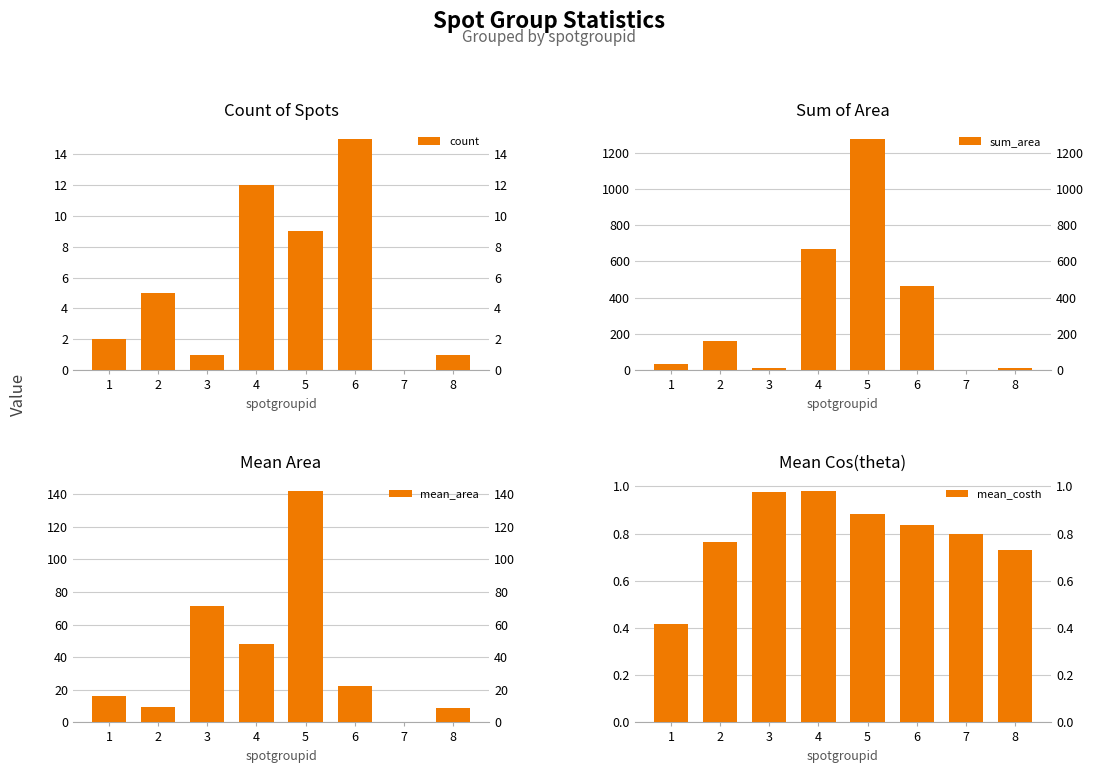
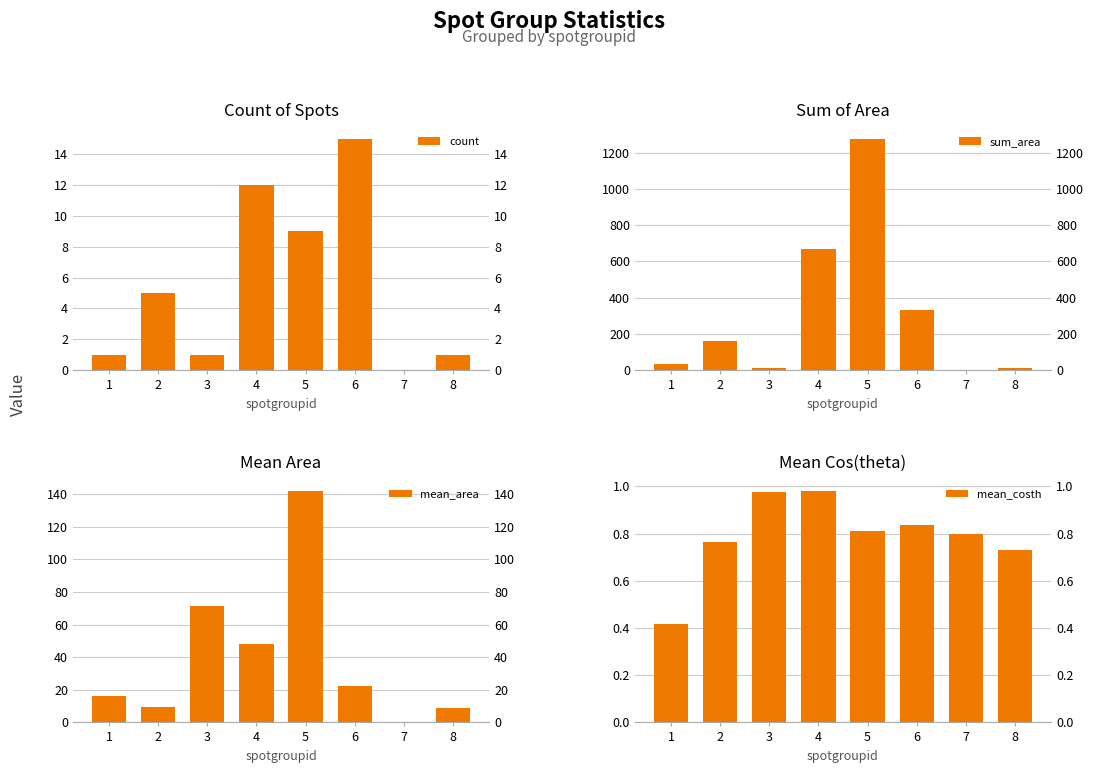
  {
    "Count of Spots": {
-     "1": 2,
+     "1": 1,
      "2": 5,
      "3": 1,
      "4": 12,
      "5": 9,
      "6": 15,
      "7": 0,
      "8": 1
    },
    "Sum of Area": {
      "1": 30,
      "2": 160,
      "4": 670,
      "5": 1280,
-     "6": 470,
+     "6": 330,
      "7": 0
    },
    "Mean Area": {
      "1": 17,
      "2": 9,
      "3": 71,
      "4": 48,
      "5": 142,
      "6": 22,
      "7": 0,
      "8": 9
    },
    "Mean Cos(theta)": {
      "1": 0.42,
      "2": 0.76,
      "3": 0.97,
      "4": 0.98,
-     "5": 0.88,
+     "5": 0.81,
      "6": 0.84,
      "7": 0.80,
      "8": 0.73
    }
  }
